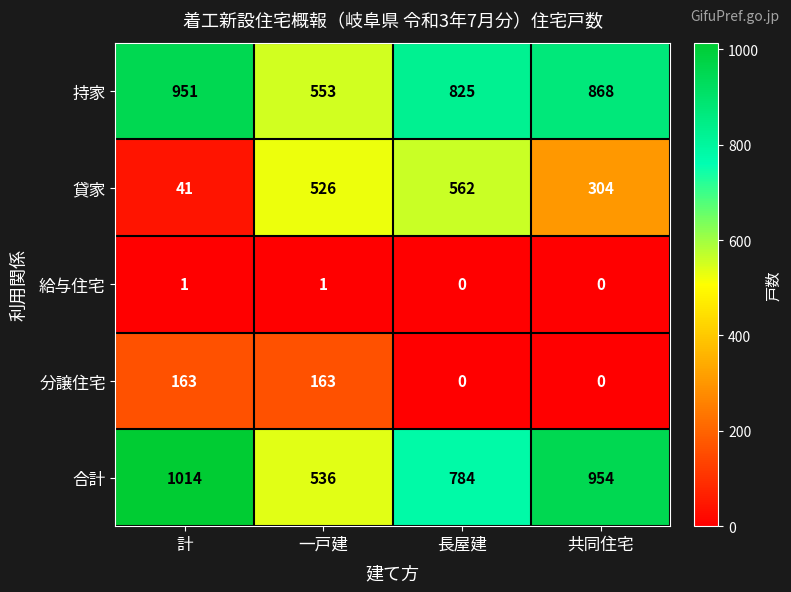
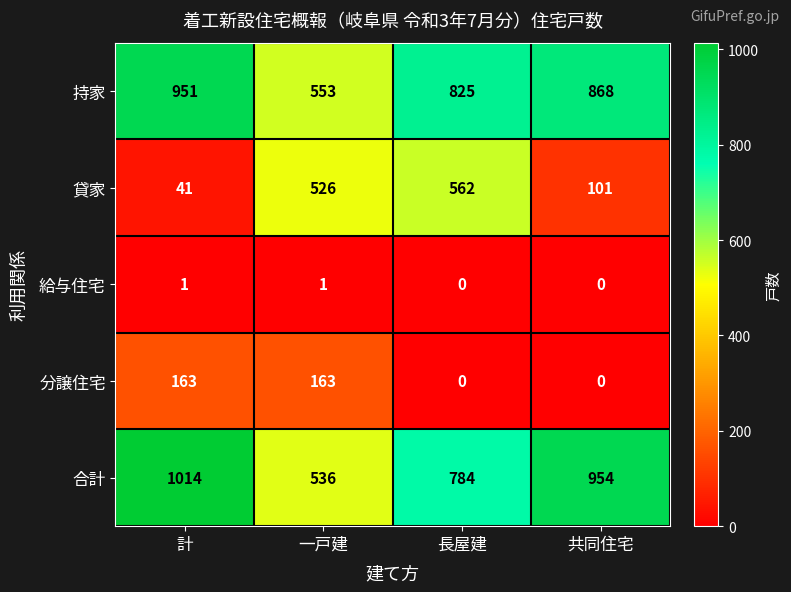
  {
    "持家": {
      "計": 951,
      "一戸建": 553,
      "長屋建": 825,
      "共同住宅": 868
    },
    "貸家": {
      "計": 41,
      "一戸建": 526,
      "長屋建": 562,
-     "共同住宅": 304
+     "共同住宅": 101
    },
    "給与住宅": {
      "計": 1,
      "一戸建": 1,
      "長屋建": 0,
      "共同住宅": 0
    },
    "分譲住宅": {
      "計": 163,
      "一戸建": 163,
      "長屋建": 0,
      "共同住宅": 0
    },
    "合計": {
      "計": 1014,
      "一戸建": 536,
      "長屋建": 784,
      "共同住宅": 954
    }
  }
